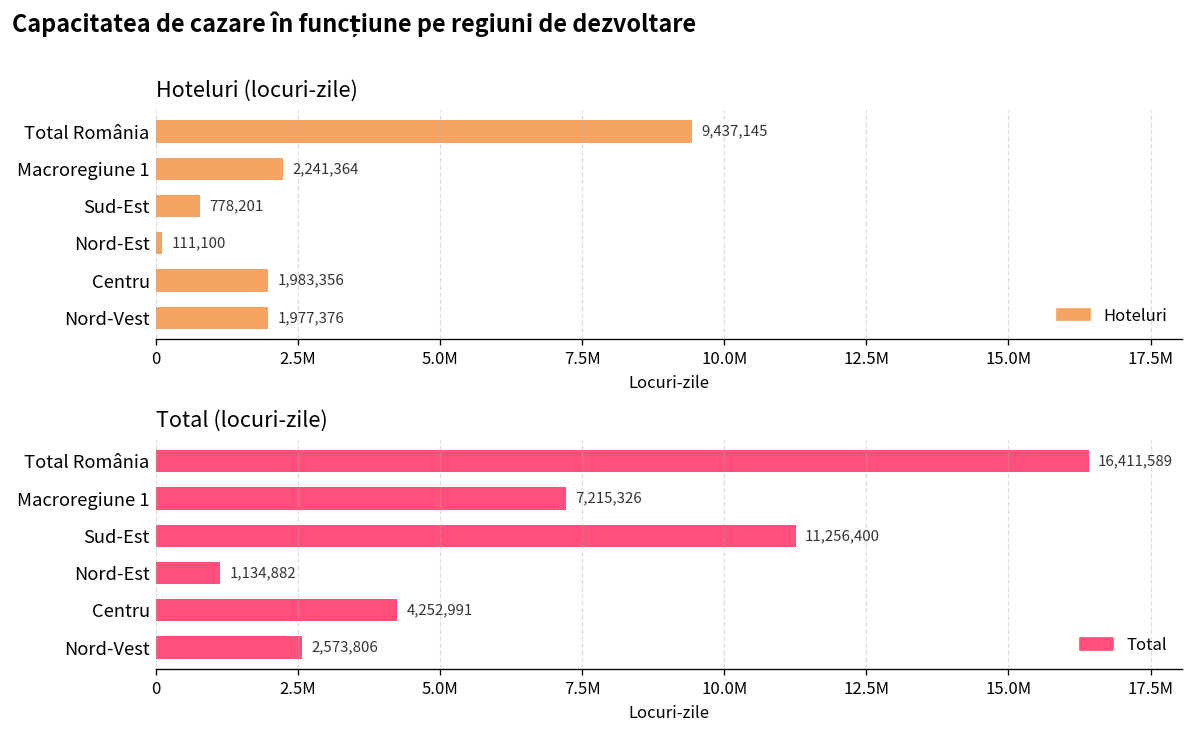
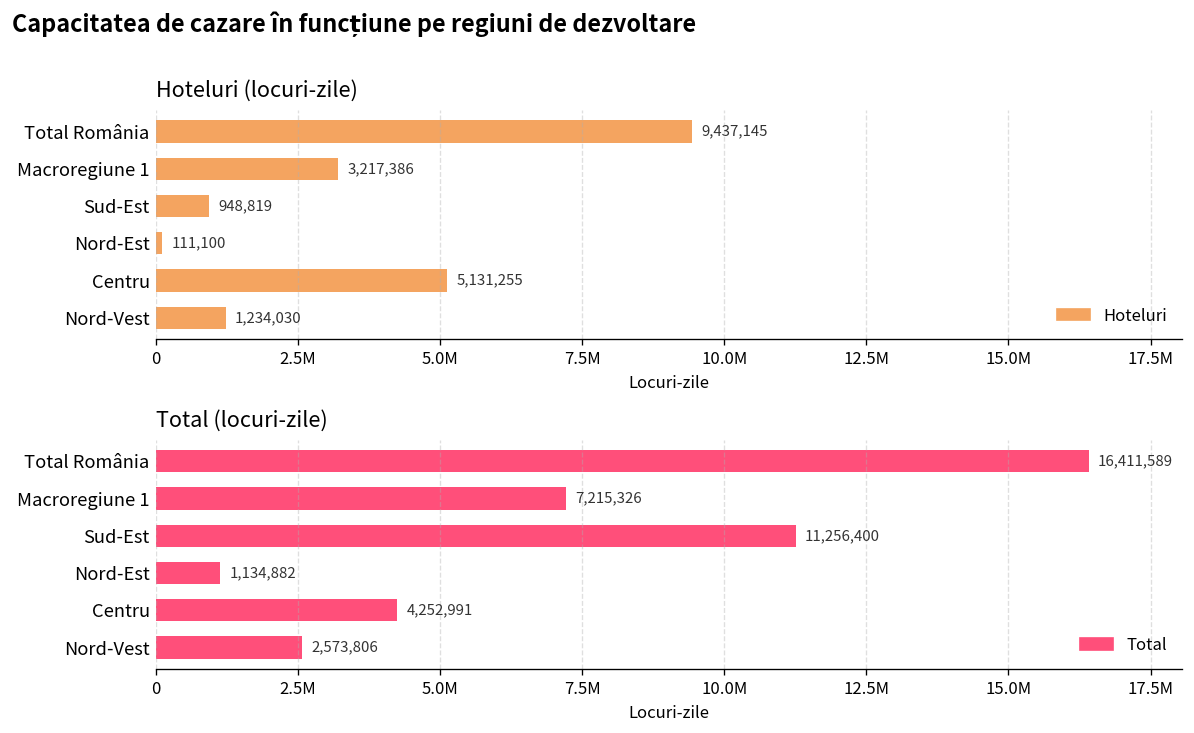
  {
    "Hoteluri (locuri-zile)": {
      "Total România": "9,437,145",
-     "Macroregiune 1": "2,241,364",
-     "Sud-Est": "778,201",
+     "Macroregiune 1": "3,217,386",
+     "Sud-Est": "948,819",
      "Nord-Est": "111,100",
-     "Centru": "1,983,356",
-     "Nord-Vest": "1,977,376"
+     "Centru": "5,131,255",
+     "Nord-Vest": "1,234,030"
    },
    "Total (locuri-zile)": {
      "Total România": "16,411,589",
      "Macroregiune 1": "7,215,326",
      "Sud-Est": "11,256,400",
      "Nord-Est": "1,134,882",
      "Centru": "4,252,991",
      "Nord-Vest": "2,573,806"
    }
  }
